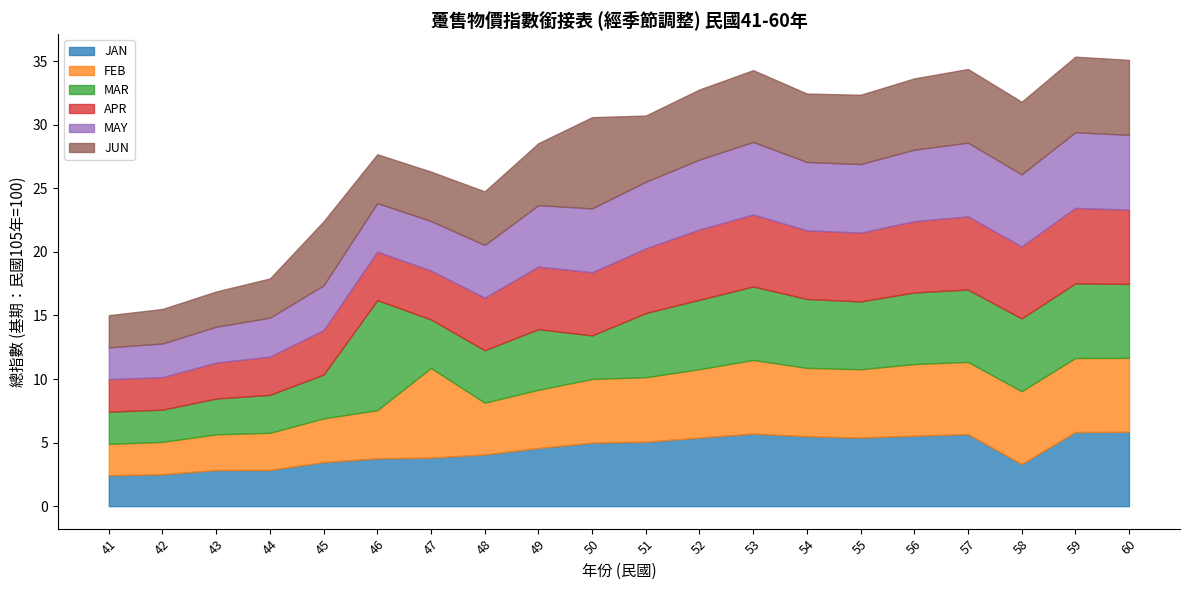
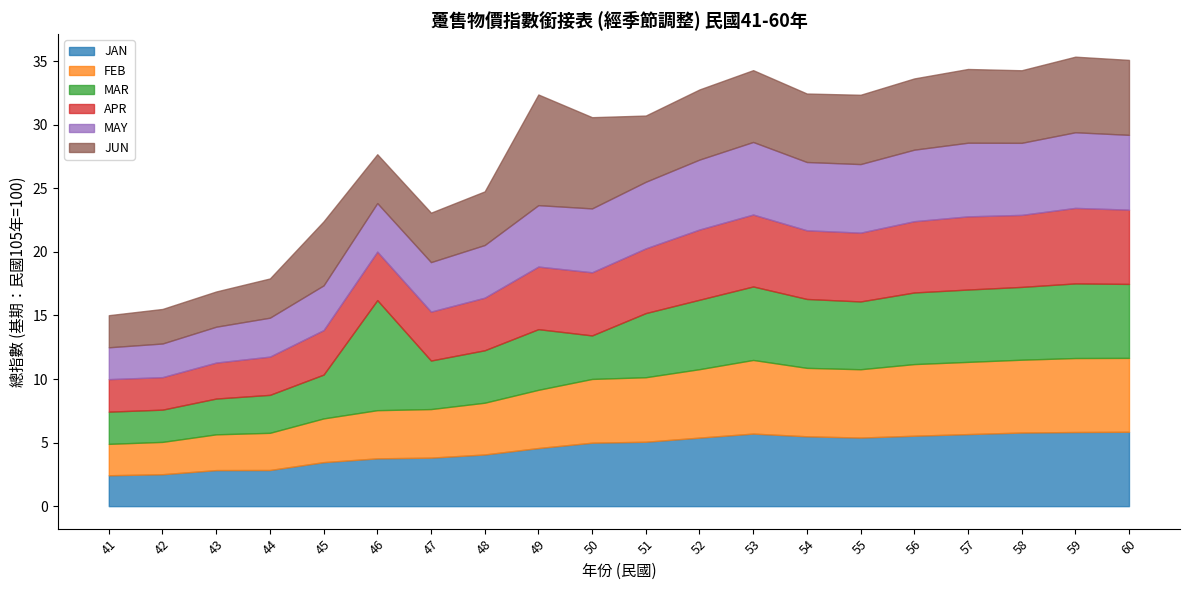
  {
    "JAN": {
      "41": 2.4,
      "42": 2.5,
      "43": 2.8,
      "44": 2.8,
      "45": 3.5,
      "46": 3.8,
      "47": 3.8,
      "48": 4.1,
      "49": 4.6,
      "50": 5.0,
      "51": 5.1,
      "52": 5.4,
      "53": 5.7,
      "54": 5.5,
      "55": 5.4,
      "56": 5.5,
      "57": 5.7,
-     "58": 3.3,
+     "58": 5.8,
      "59": 5.8,
      "60": 5.9
    },
    "FEB": {
      "41": 2.5,
      "42": 2.5,
      "43": 2.8,
      "44": 2.9,
      "45": 3.4,
      "46": 3.8,
-     "47": 7.1,
+     "47": 3.8,
      "48": 4.1,
      "49": 4.6,
      "50": 5.0,
      "51": 5.1,
      "52": 5.4,
      "53": 5.8,
      "54": 5.4,
      "55": 5.4,
      "56": 5.6,
      "57": 5.7,
      "58": 5.7,
      "59": 5.8,
      "60": 5.8
    },
    "MAR": {
      "41": 2.5,
      "42": 2.5,
      "43": 2.8,
      "44": 3.0,
      "45": 3.4,
      "46": 8.7,
      "47": 3.8,
      "48": 4.1,
      "49": 4.8,
      "50": 3.4,
      "51": 5.0,
      "52": 5.5,
      "53": 5.8,
      "54": 5.4,
      "55": 5.3,
      "56": 5.6,
      "57": 5.7,
      "58": 5.7,
      "59": 5.9,
      "60": 5.8
    },
    "APR": {
      "41": 2.6,
      "42": 2.6,
      "43": 2.8,
      "44": 3.0,
      "45": 3.5,
      "46": 3.8,
      "47": 3.8,
      "48": 4.1,
      "49": 4.9,
      "50": 5.0,
      "51": 5.1,
      "52": 5.5,
      "53": 5.7,
      "54": 5.4,
      "55": 5.4,
      "56": 5.6,
      "57": 5.8,
      "58": 5.7,
      "59": 5.9,
      "60": 5.8
    },
    "MAY": {
      "41": 2.5,
      "42": 2.6,
      "43": 2.8,
      "44": 3.1,
      "45": 3.5,
      "46": 3.8,
      "47": 3.9,
      "48": 4.1,
      "49": 4.8,
      "50": 5.0,
      "51": 5.2,
      "52": 5.5,
      "53": 5.7,
      "54": 5.4,
      "55": 5.4,
      "56": 5.6,
      "57": 5.8,
      "58": 5.7,
      "59": 5.9,
      "60": 5.9
    },
    "JUN": {
      "41": 2.5,
      "42": 2.7,
      "43": 2.8,
      "44": 3.1,
      "45": 5.0,
      "46": 3.8,
      "47": 3.9,
      "48": 4.2,
-     "49": 4.9,
+     "49": 8.7,
      "50": 7.2,
      "51": 5.2,
      "52": 5.5,
      "53": 5.6,
      "54": 5.4,
      "55": 5.5,
      "56": 5.6,
      "57": 5.8,
      "58": 5.7,
      "59": 5.9,
      "60": 5.9
    }
  }
